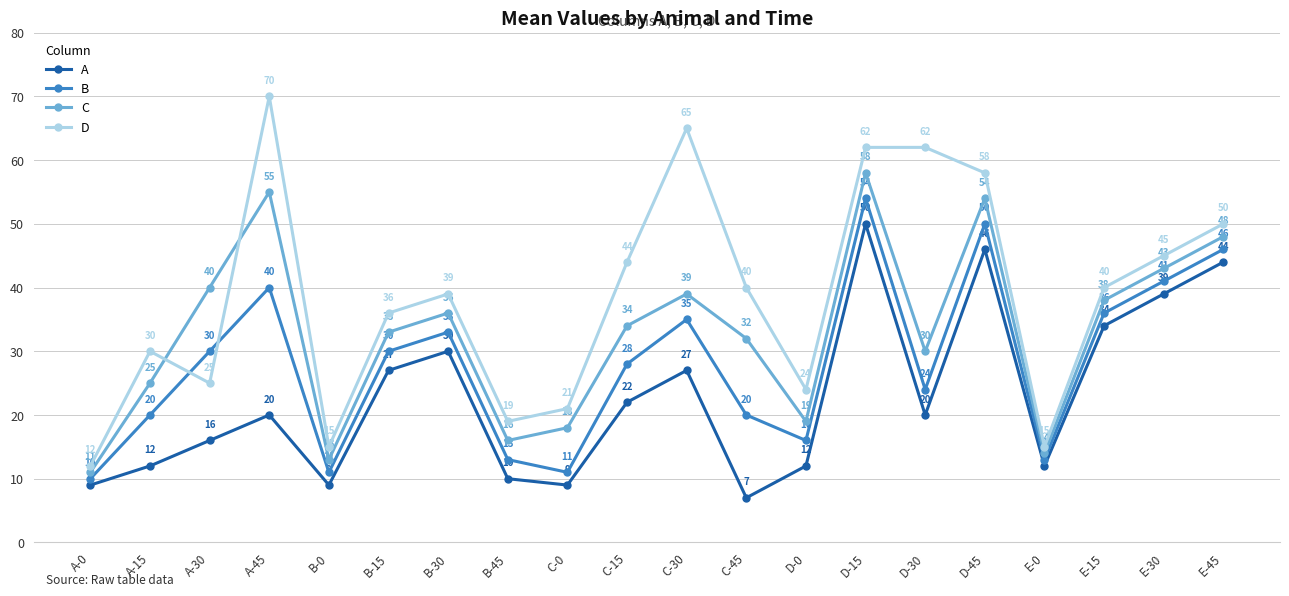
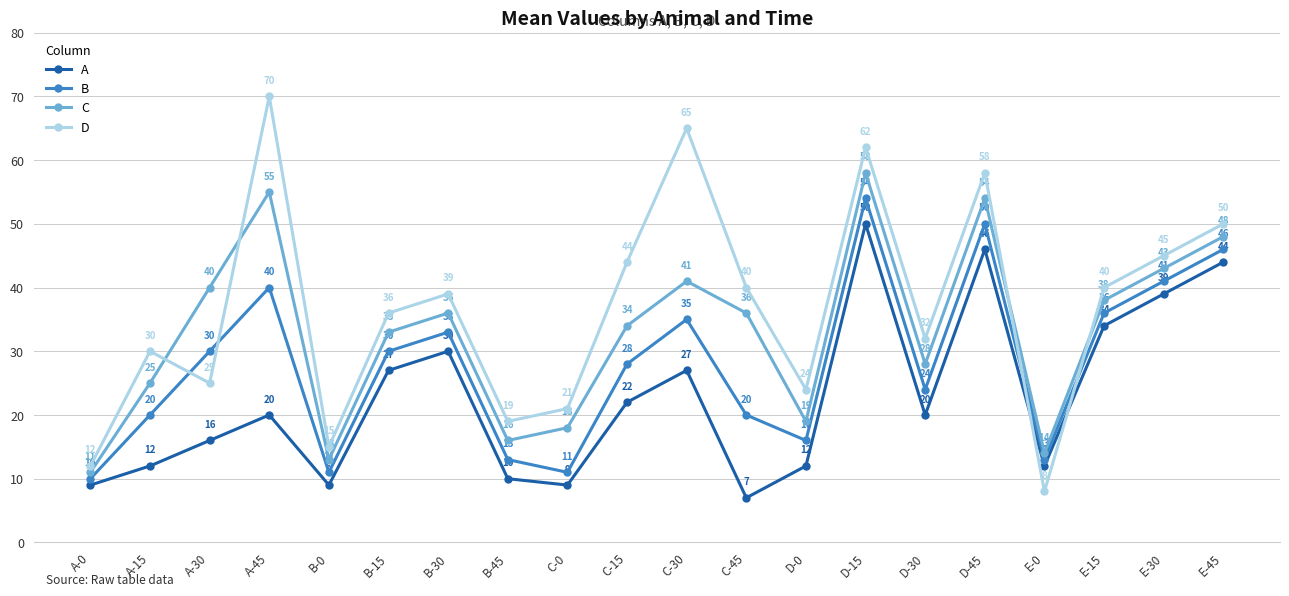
  {
    "C": {
      "A-15": 25,
      "A-30": 40,
      "A-45": 55,
      "C-15": 34,
-     "C-30": 39,
-     "C-45": 32,
+     "C-30": 41,
+     "C-45": 36,
      "D-0": 19,
      "D-15": 58,
-     "D-30": 30,
+     "D-30": 28,
      "D-45": 54
    },
    "D": {
-     "D-30": 62,
-     "E-0": 15
+     "D-30": 32,
+     "E-0": 8
    }
  }
